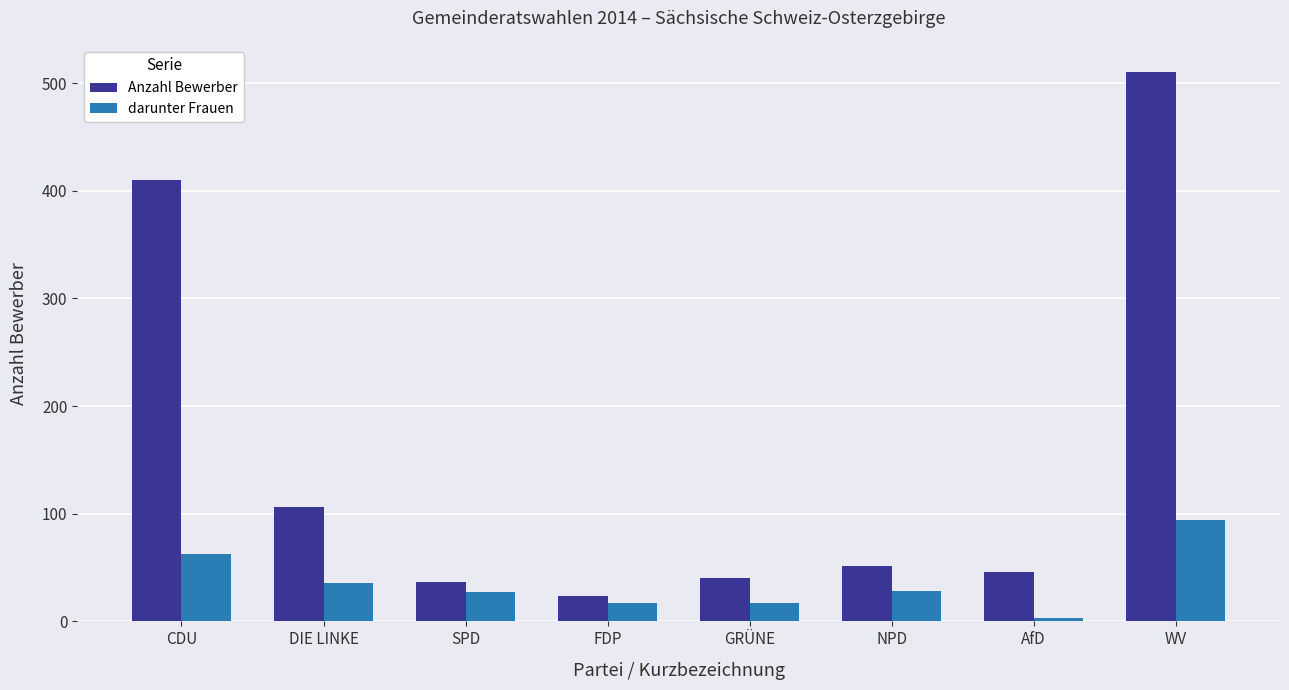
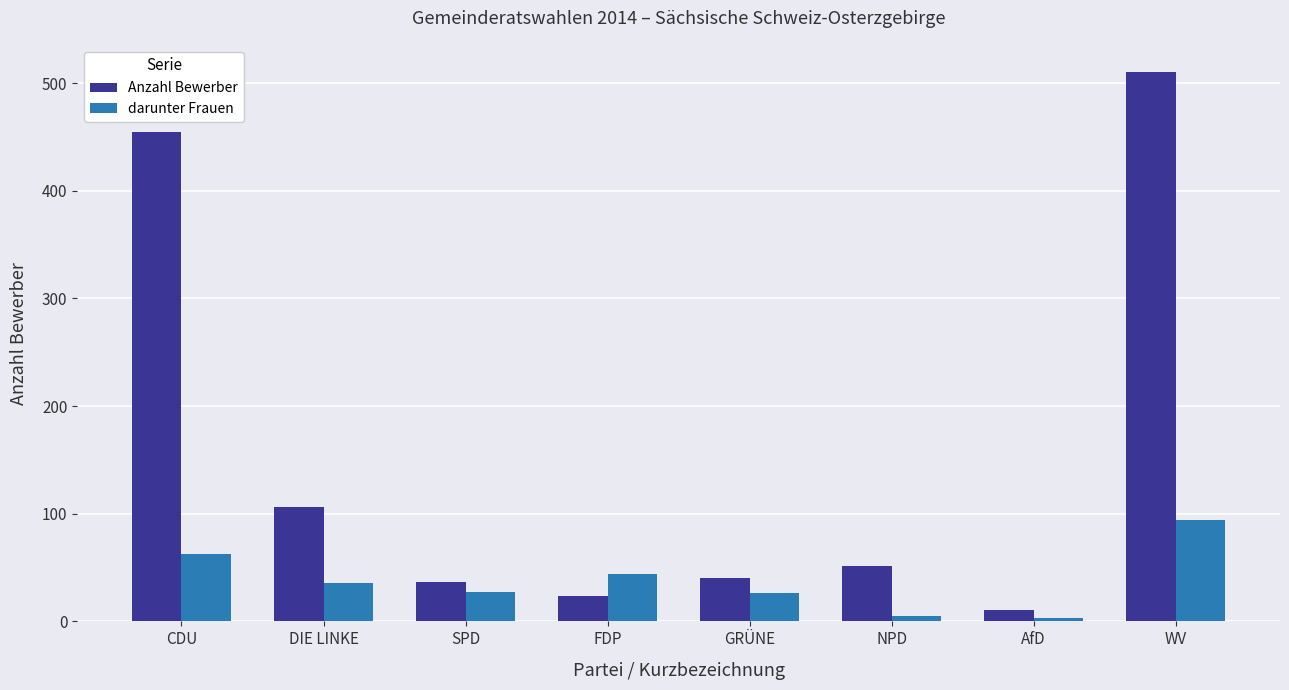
  {
    "Anzahl Bewerber": {
-     "CDU": 410,
+     "CDU": 455,
      "DIE LINKE": 106,
      "SPD": 37,
      "FDP": 24,
      "GRÜNE": 40,
      "NPD": 51,
-     "AfD": 46,
+     "AfD": 11,
      "WV": 510
    },
    "darunter Frauen": {
      "CDU": 63,
      "DIE LINKE": 36,
      "SPD": 27,
-     "FDP": 17,
-     "GRÜNE": 17,
-     "NPD": 28,
+     "FDP": 44,
+     "GRÜNE": 26,
+     "NPD": 5,
      "AfD": 3,
      "WV": 94
    }
  }
